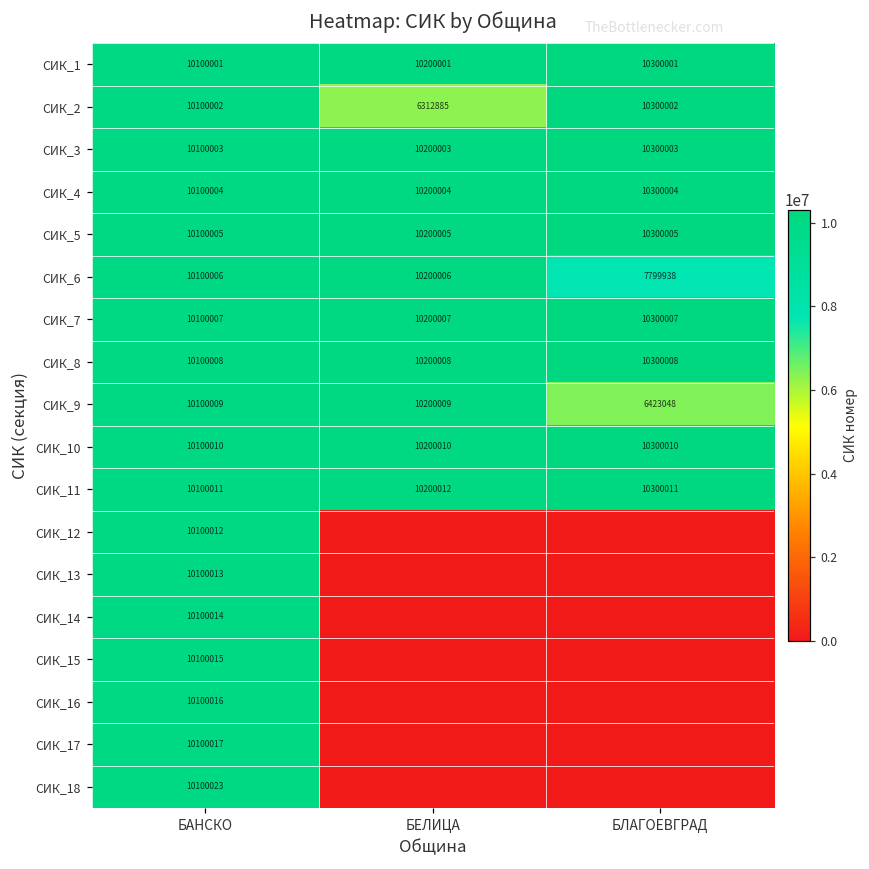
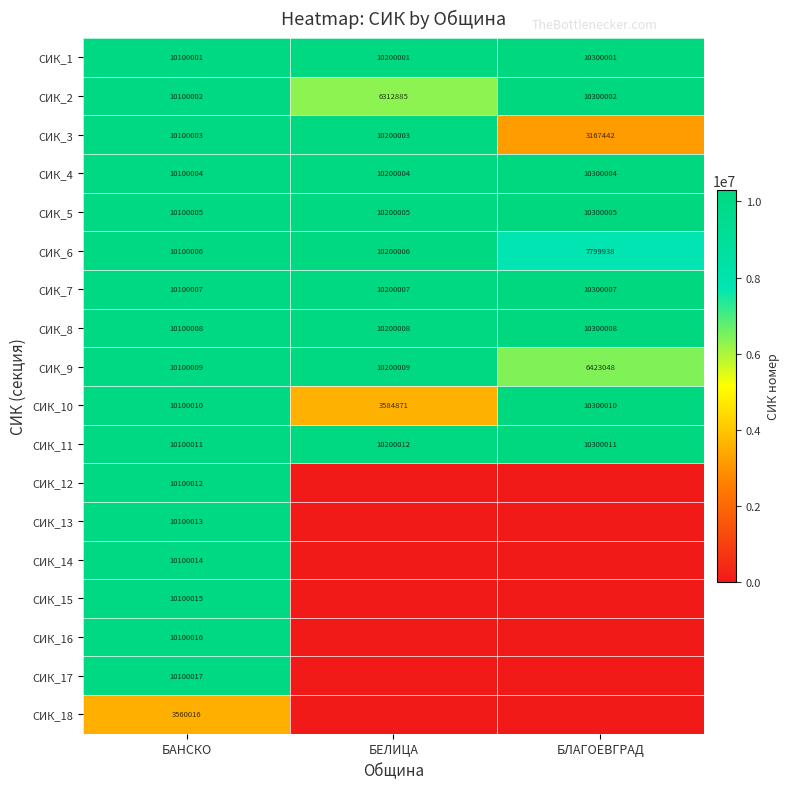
  {
    "СИК_1": {
      "БАНСКО": 10100001,
      "БЕЛИЦА": 10200001,
      "БЛАГОЕВГРАД": 10300001
    },
    "СИК_2": {
      "БАНСКО": 10100002,
      "БЕЛИЦА": 6312885,
      "БЛАГОЕВГРАД": 10300002
    },
    "СИК_3": {
      "БАНСКО": 10100003,
      "БЕЛИЦА": 10200003,
-     "БЛАГОЕВГРАД": 10300003
+     "БЛАГОЕВГРАД": 3167442
    },
    "СИК_4": {
      "БАНСКО": 10100004,
      "БЕЛИЦА": 10200004,
      "БЛАГОЕВГРАД": 10300004
    },
    "СИК_5": {
      "БАНСКО": 10100005,
      "БЕЛИЦА": 10200005,
      "БЛАГОЕВГРАД": 10300005
    },
    "СИК_6": {
      "БАНСКО": 10100006,
      "БЕЛИЦА": 10200006,
      "БЛАГОЕВГРАД": 7799938
    },
    "СИК_7": {
      "БАНСКО": 10100007,
      "БЕЛИЦА": 10200007,
      "БЛАГОЕВГРАД": 10300007
    },
    "СИК_8": {
      "БАНСКО": 10100008,
      "БЕЛИЦА": 10200008,
      "БЛАГОЕВГРАД": 10300008
    },
    "СИК_9": {
      "БАНСКО": 10100009,
      "БЕЛИЦА": 10200009,
      "БЛАГОЕВГРАД": 6423048
    },
    "СИК_10": {
      "БАНСКО": 10100010,
-     "БЕЛИЦА": 10200010,
+     "БЕЛИЦА": 3584871,
      "БЛАГОЕВГРАД": 10300010
    },
    "СИК_11": {
      "БАНСКО": 10100011,
      "БЕЛИЦА": 10200012,
      "БЛАГОЕВГРАД": 10300011
    },
    "СИК_12": {
      "БАНСКО": 10100012
    },
    "СИК_13": {
      "БАНСКО": 10100013
    },
    "СИК_14": {
      "БАНСКО": 10100014
    },
    "СИК_15": {
      "БАНСКО": 10100015
    },
    "СИК_16": {
      "БАНСКО": 10100016
    },
    "СИК_17": {
      "БАНСКО": 10100017
    },
    "СИК_18": {
-     "БАНСКО": 10100023
+     "БАНСКО": 3560016
    }
  }
